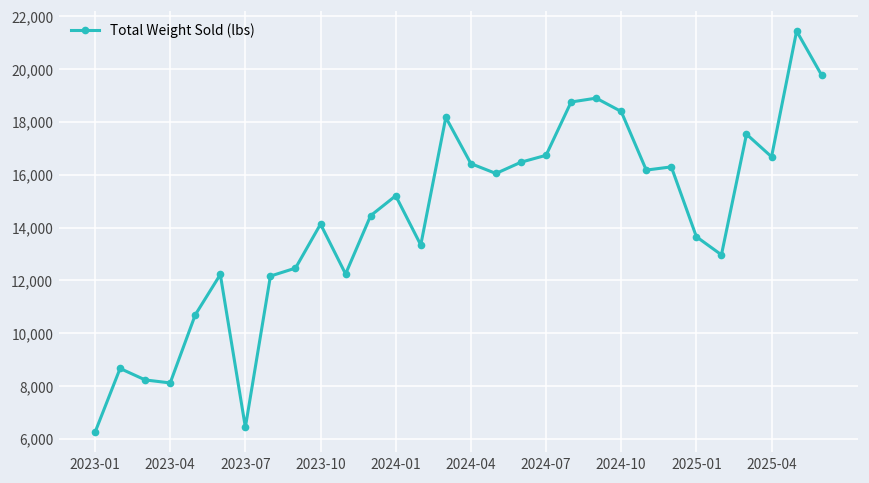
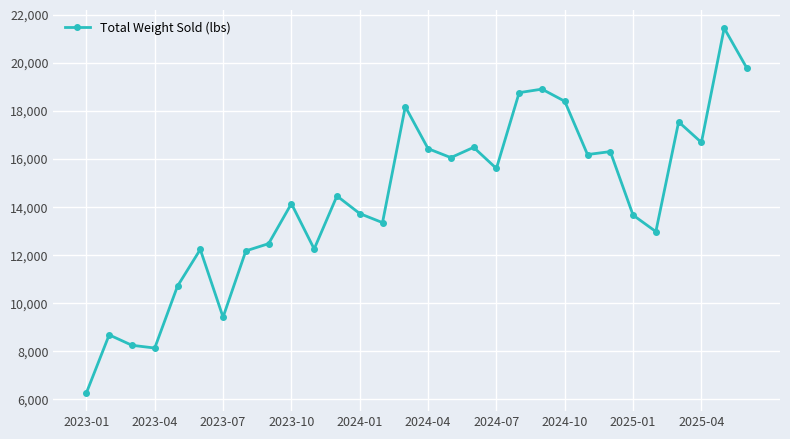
  {
    "2023-01": "6,300",
    "2023-04": "8,100",
-   "2023-07": "6,400",
+   "2023-07": "9,400",
    "2023-10": "14,100",
-   "2024-01": "15,200",
+   "2024-01": "13,700",
    "2024-04": "16,400",
-   "2024-07": "16,700",
+   "2024-07": "15,600",
    "2024-10": "18,400",
    "2025-01": "13,700",
    "2025-04": "16,700"
  }
